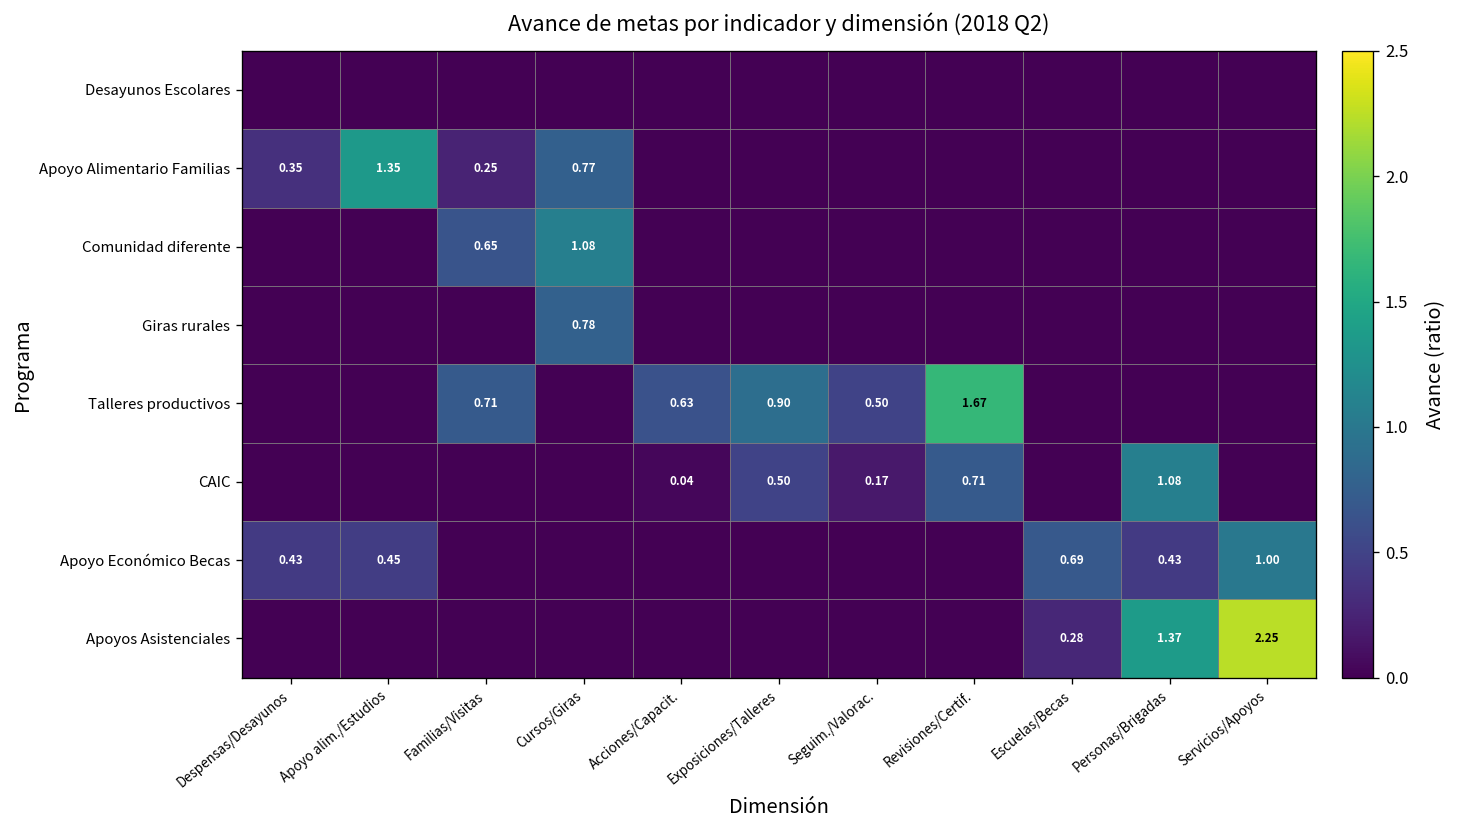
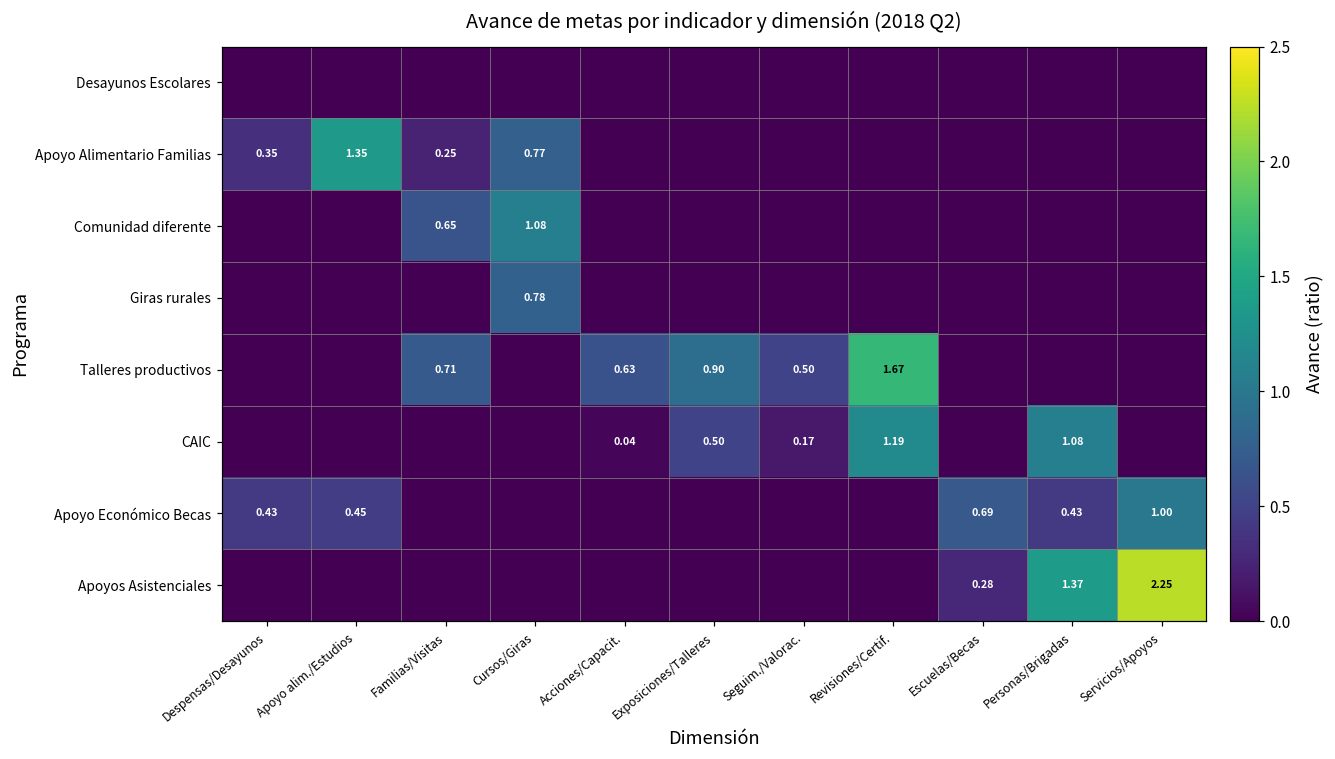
  {
    "Apoyo Alimentario Familias": {
      "Despensas/Desayunos": 0.35,
      "Apoyo alim./Estudios": 1.35,
      "Familias/Visitas": 0.25,
      "Cursos/Giras": 0.77
    },
    "Comunidad diferente": {
      "Familias/Visitas": 0.65,
      "Cursos/Giras": 1.08
    },
    "Giras rurales": {
      "Cursos/Giras": 0.78
    },
    "Talleres productivos": {
      "Familias/Visitas": 0.71,
      "Acciones/Capacit.": 0.63,
      "Exposiciones/Talleres": 0.90,
      "Seguim./Valorac.": 0.50,
      "Revisiones/Certif.": 1.67
    },
    "CAIC": {
      "Acciones/Capacit.": 0.04,
      "Exposiciones/Talleres": 0.50,
      "Seguim./Valorac.": 0.17,
-     "Revisiones/Certif.": 0.71,
+     "Revisiones/Certif.": 1.19,
      "Personas/Brigadas": 1.08
    },
    "Apoyo Económico Becas": {
      "Despensas/Desayunos": 0.43,
      "Apoyo alim./Estudios": 0.45,
      "Escuelas/Becas": 0.69,
      "Personas/Brigadas": 0.43,
      "Servicios/Apoyos": 1.00
    },
    "Apoyos Asistenciales": {
      "Escuelas/Becas": 0.28,
      "Personas/Brigadas": 1.37,
      "Servicios/Apoyos": 2.25
    }
  }
